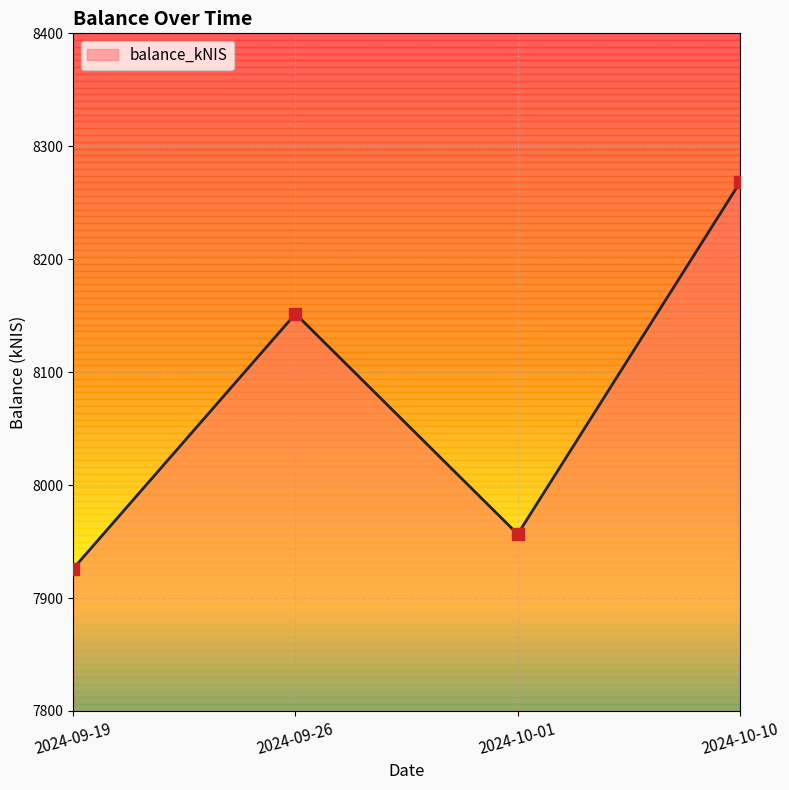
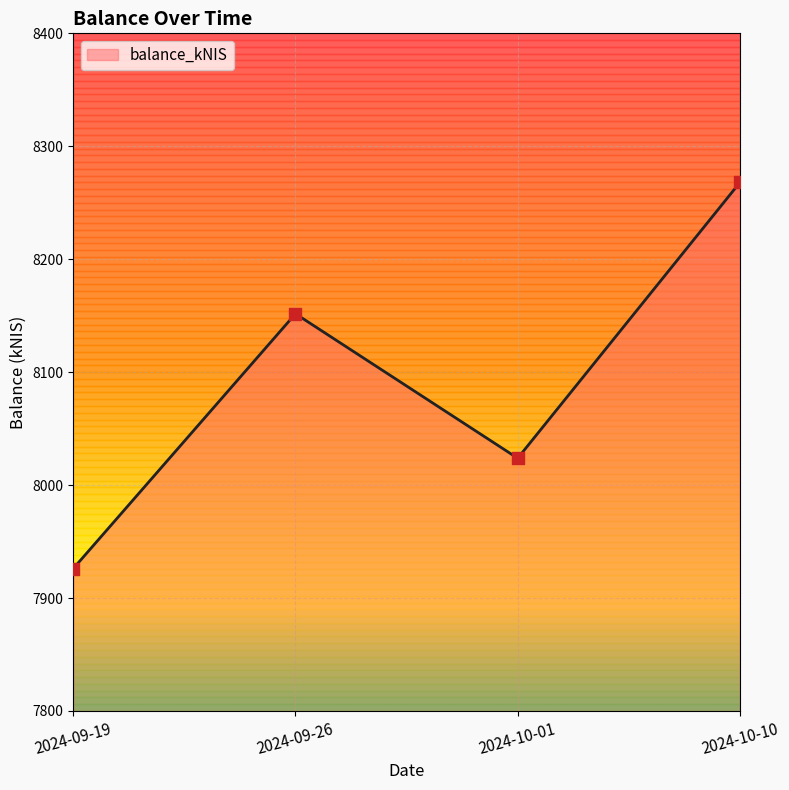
  {
    "balance_kNIS": {
      "2024-09-26": 8152,
-     "2024-10-01": 7957
+     "2024-10-01": 8024
    }
  }
